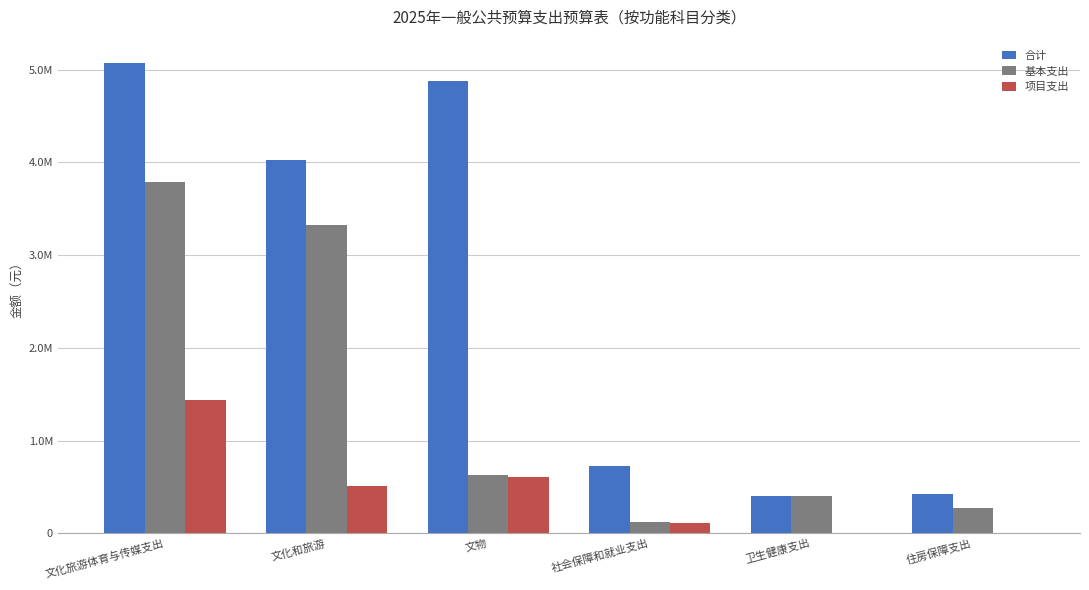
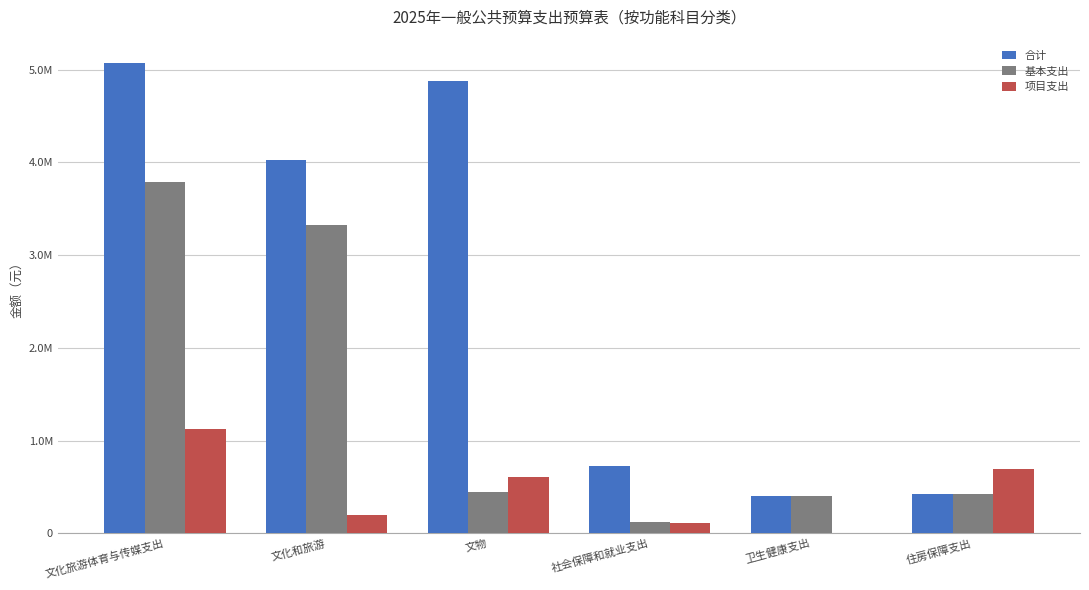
  {
    "合计": {
      "文化旅游体育与传媒支出": 5100000,
      "文化和旅游": 4000000,
      "文物": 4900000,
      "社会保障和就业支出": 700000,
      "卫生健康支出": 400000,
      "住房保障支出": 400000
    },
    "基本支出": {
      "文化旅游体育与传媒支出": 3800000,
      "文化和旅游": 3300000,
-     "文物": 600000,
+     "文物": 400000,
      "社会保障和就业支出": 100000,
      "卫生健康支出": 400000,
-     "住房保障支出": 300000
+     "住房保障支出": 400000
    },
    "项目支出": {
-     "文化旅游体育与传媒支出": 1400000,
-     "文化和旅游": 500000,
+     "文化旅游体育与传媒支出": 1100000,
+     "文化和旅游": 200000,
      "文物": 600000,
      "社会保障和就业支出": 100000,
      "卫生健康支出": 0,
-     "住房保障支出": 0
+     "住房保障支出": 700000
    }
  }
